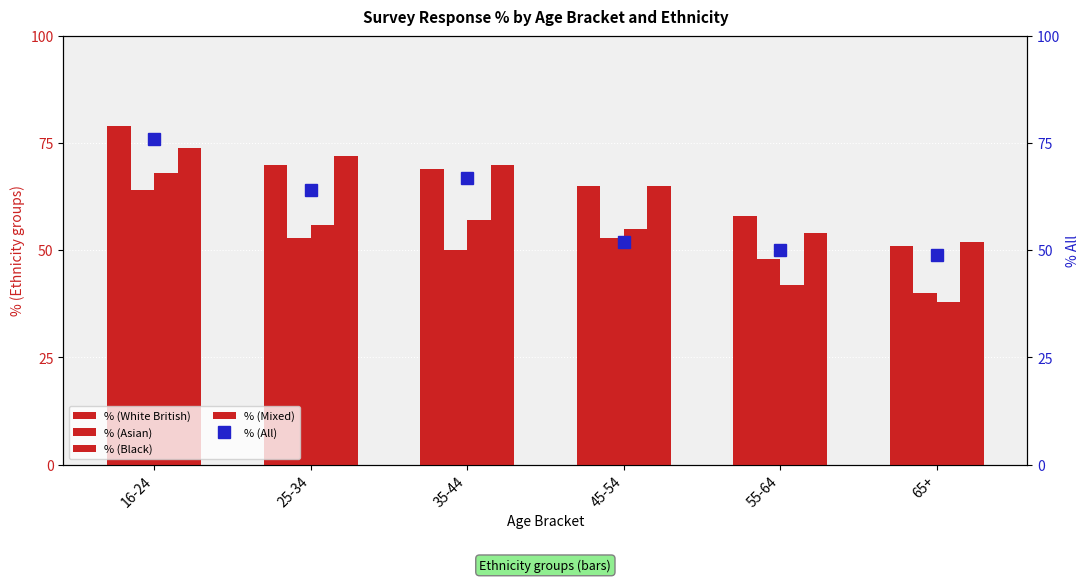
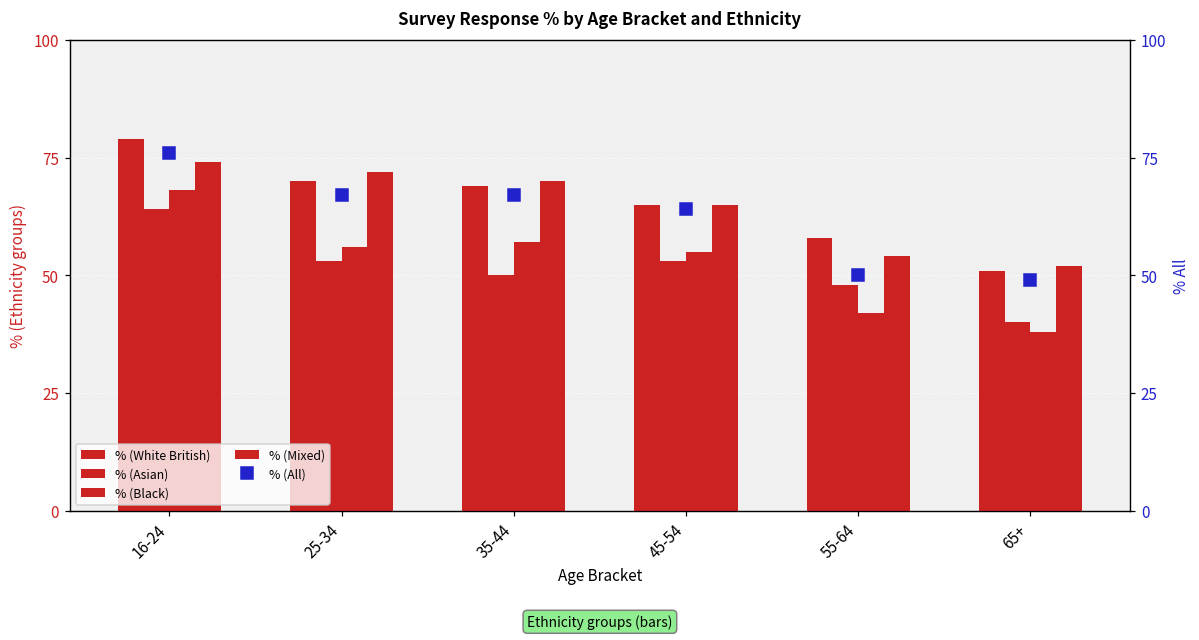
  {
    "% (All)": {
      "16-24": 76,
-     "25-34": 64,
+     "25-34": 67,
      "35-44": 67,
-     "45-54": 52,
+     "45-54": 64,
      "55-64": 50,
      "65+": 49
    }
  }
